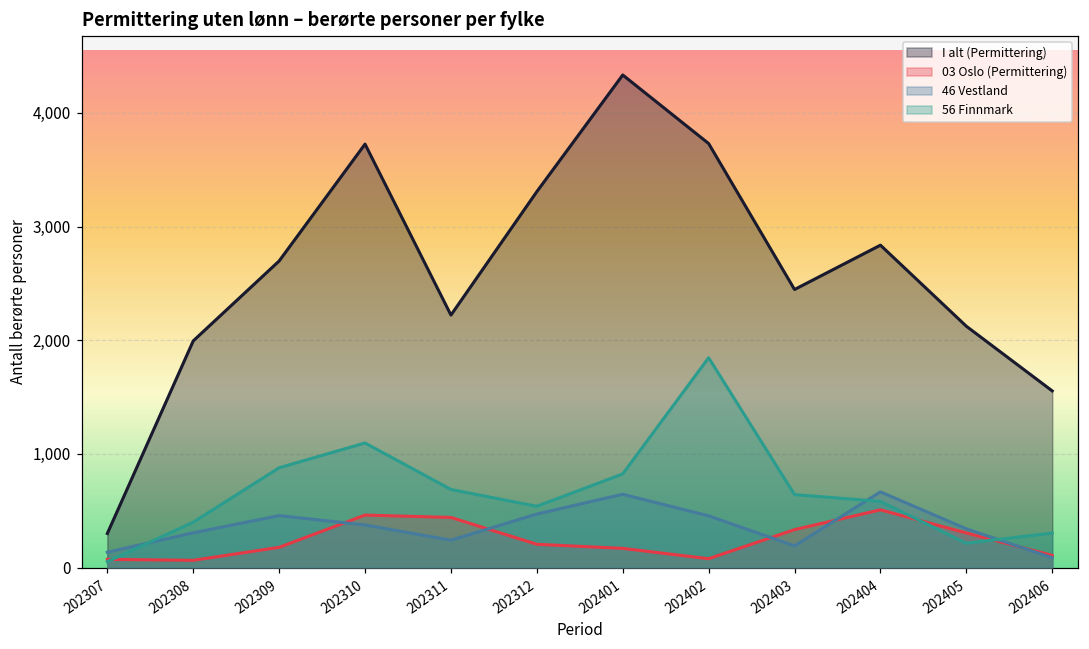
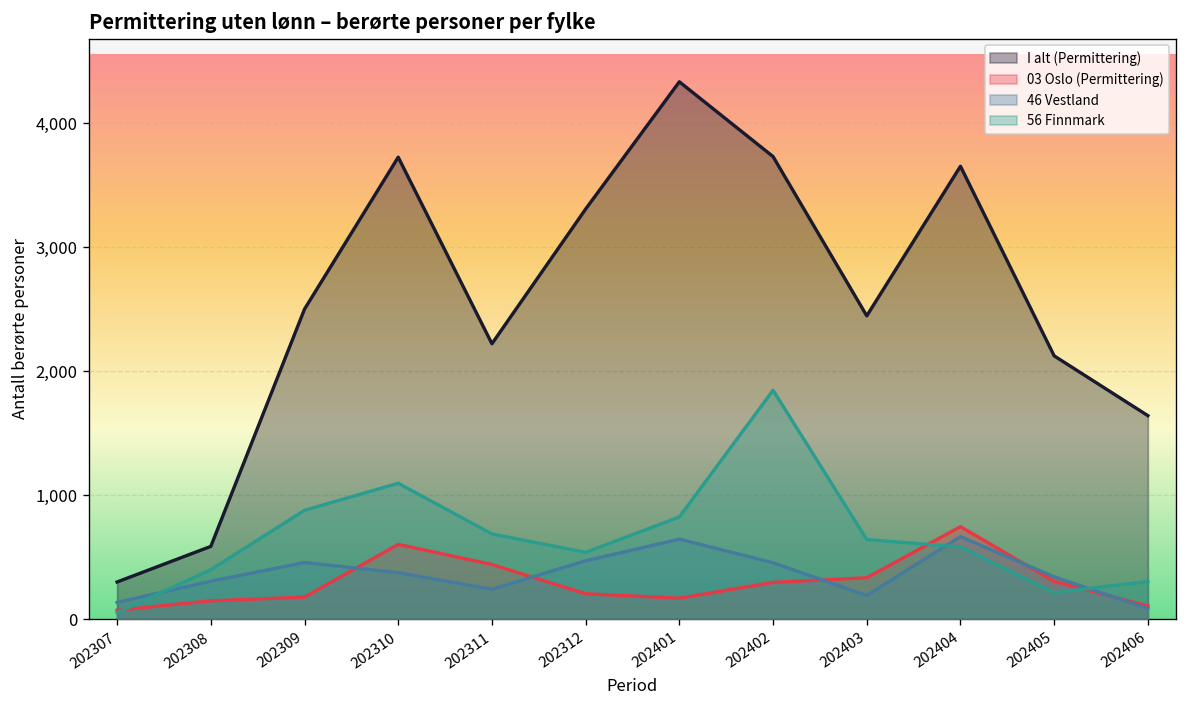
  {
    "I alt (Permittering)": {
      "202307": "300",
-     "202308": "1,990",
-     "202309": "2,700",
+     "202308": "590",
+     "202309": "2,500",
      "202310": "3,730",
      "202311": "2,220",
      "202312": "3,310",
      "202401": "4,330",
      "202402": "3,730",
      "202403": "2,450",
-     "202404": "2,840",
+     "202404": "3,650",
      "202405": "2,120",
-     "202406": "1,550"
+     "202406": "1,640"
    },
    "03 Oslo (Permittering)": {
-     "202308": "60",
+     "202308": "150",
      "202309": "180",
-     "202310": "460",
+     "202310": "600",
      "202311": "440",
      "202312": "210",
      "202401": "170",
-     "202402": "80",
+     "202402": "300",
      "202403": "330",
-     "202404": "510",
+     "202404": "750",
      "202405": "310"
    }
  }
